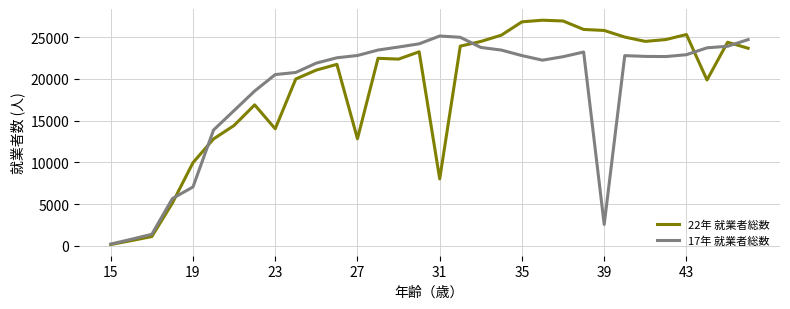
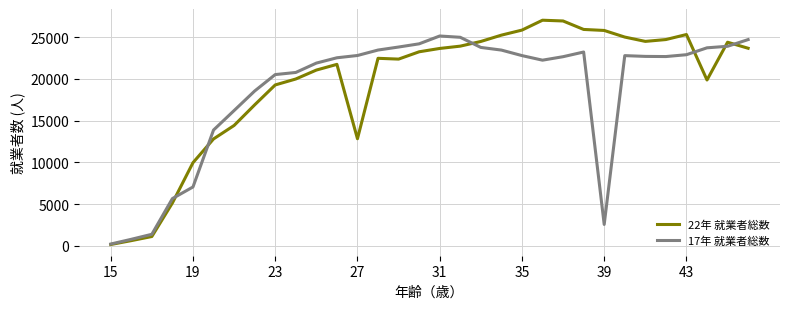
  {
    "22年 就業者総数": {
      "19": 10000,
-     "23": 14000,
+     "23": 19000,
      "27": 13000,
-     "31": 8000,
-     "35": 27000,
+     "31": 24000,
+     "35": 26000,
      "39": 26000,
      "43": 25000
    },
    "17年 就業者総数": {
      "19": 7000,
      "23": 21000,
      "27": 23000,
      "31": 25000,
      "35": 23000,
      "39": 3000,
      "43": 23000
    }
  }
